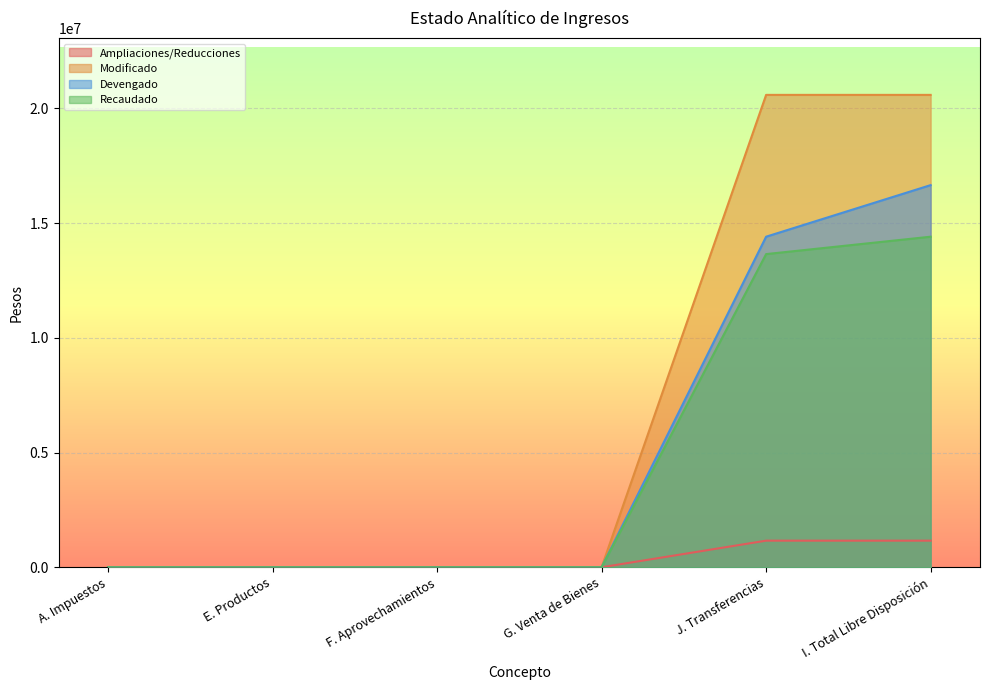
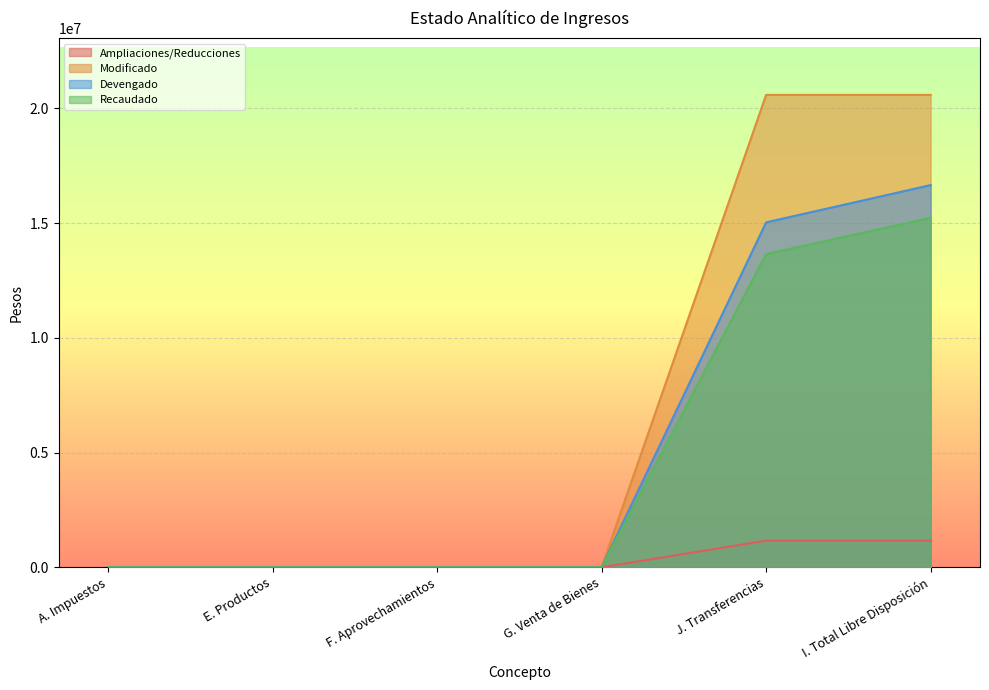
  {
    "Devengado": {
-     "J. Transferencias": 14400000,
+     "J. Transferencias": 15000000,
      "I. Total Libre Disposición": 16700000
    },
    "Recaudado": {
      "J. Transferencias": 13700000,
-     "I. Total Libre Disposición": 14400000
+     "I. Total Libre Disposición": 15200000
    }
  }
